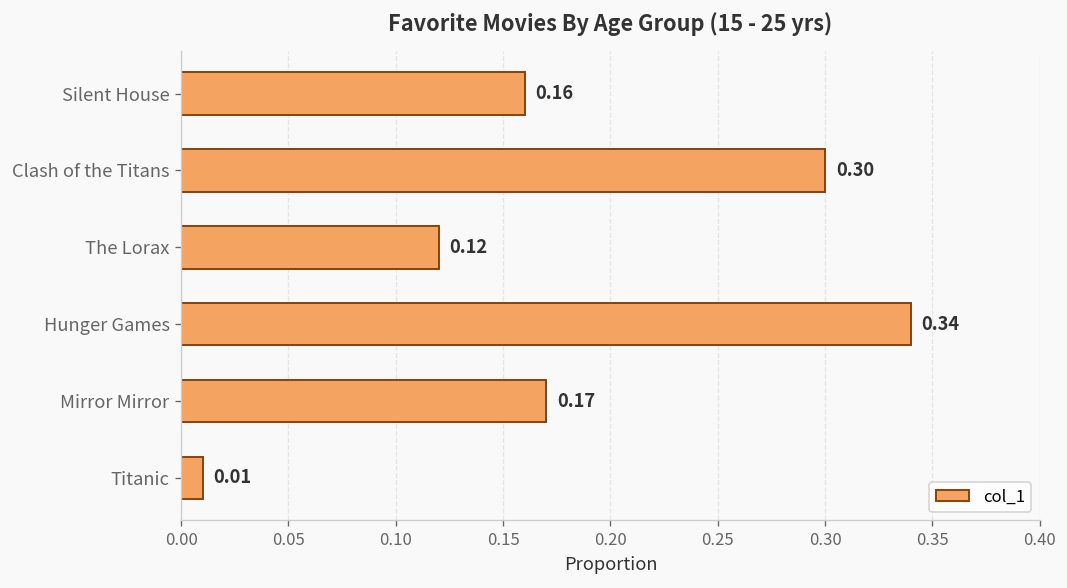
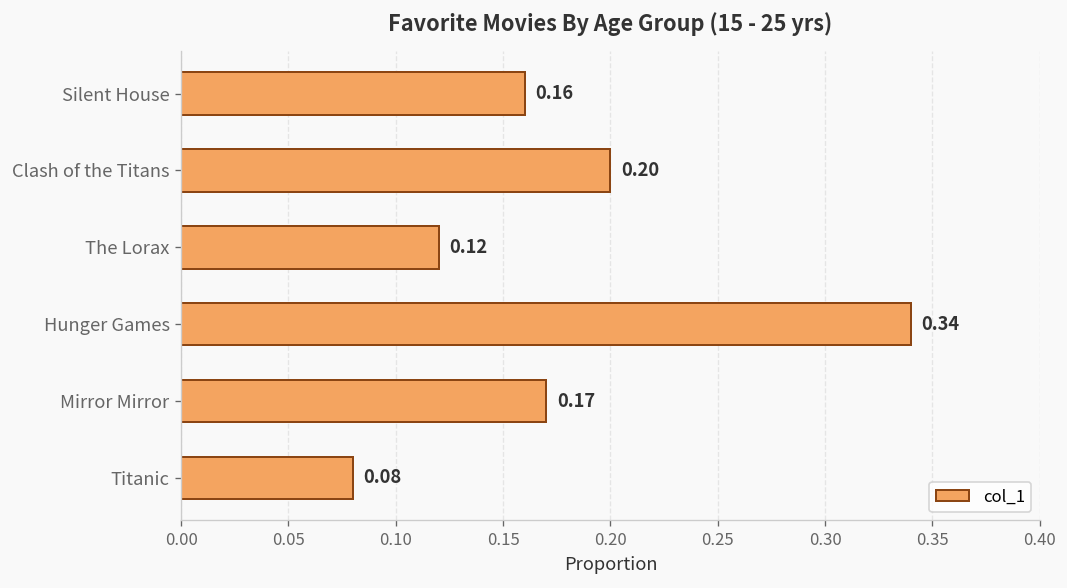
  {
    "Silent House": 0.16,
-   "Clash of the Titans": 0.30,
+   "Clash of the Titans": 0.20,
    "The Lorax": 0.12,
    "Hunger Games": 0.34,
    "Mirror Mirror": 0.17,
-   "Titanic": 0.01
+   "Titanic": 0.08
  }
